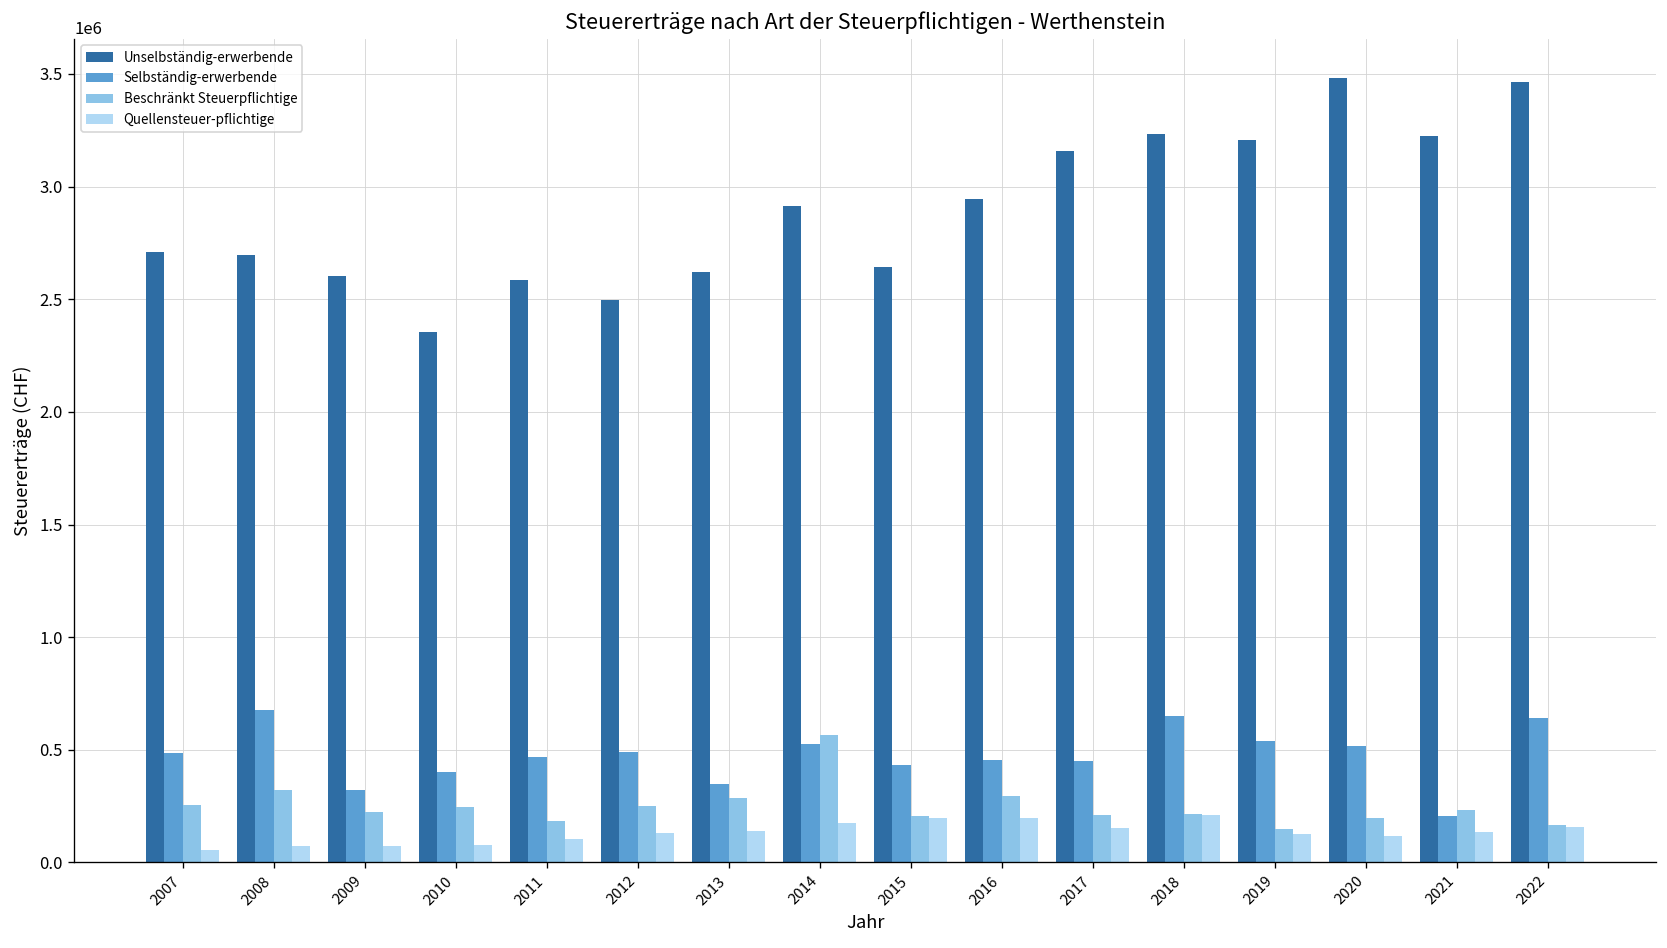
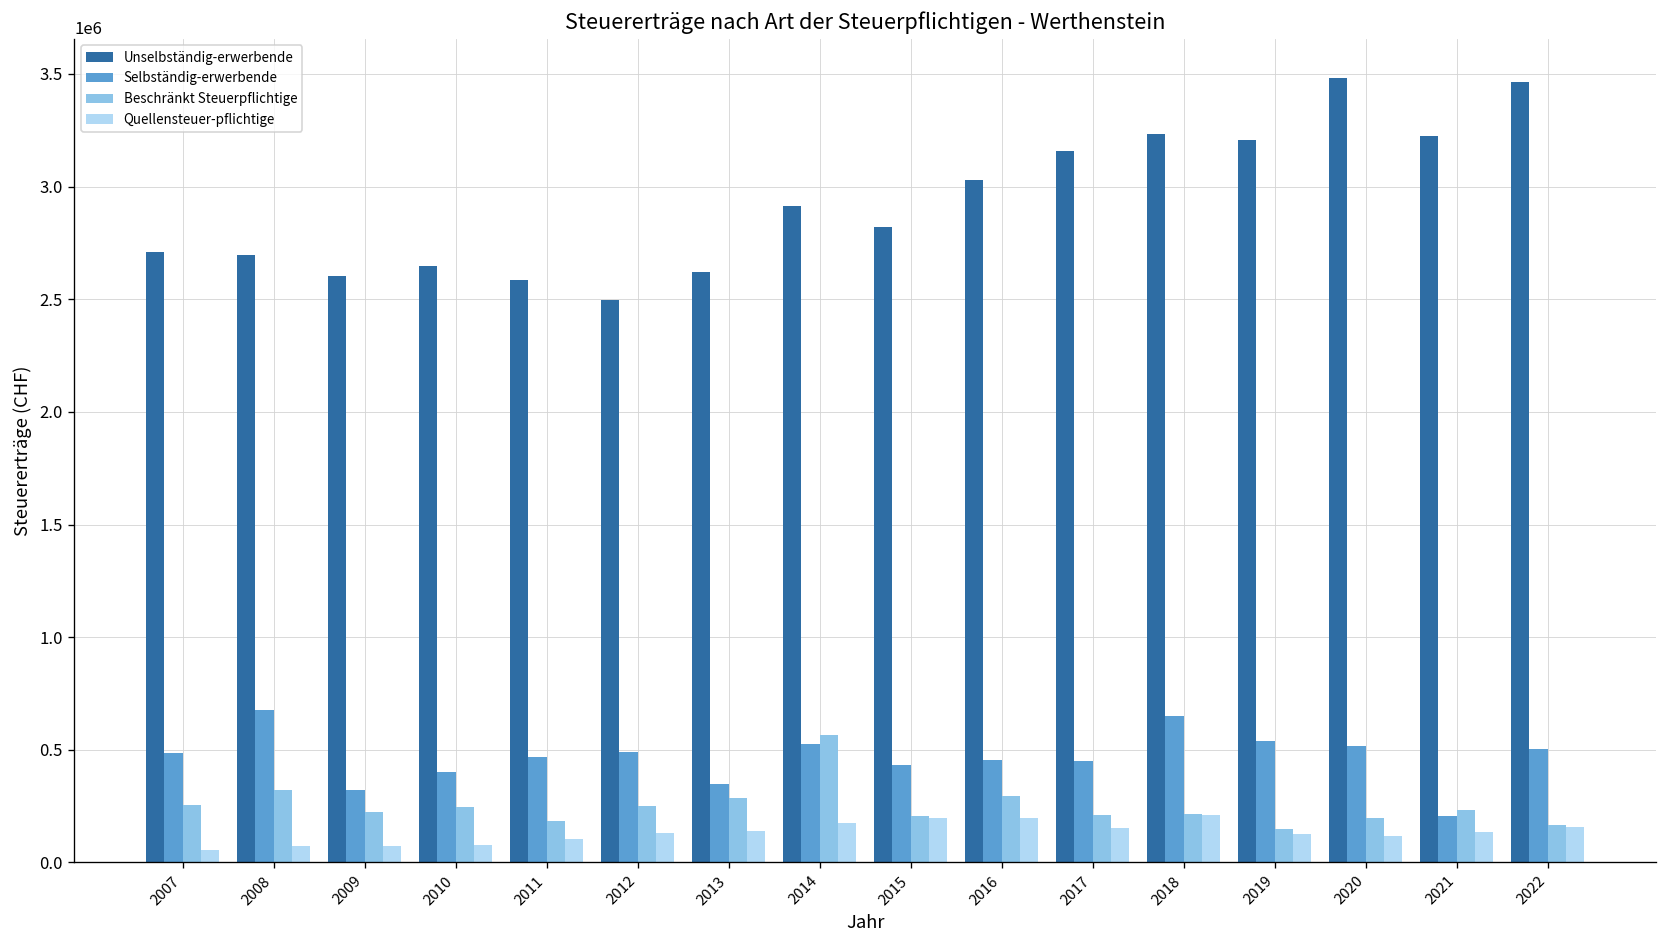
  {
    "Unselbständig-erwerbende": {
      "2007": 2710000,
      "2008": 2700000,
      "2009": 2600000,
-     "2010": 2360000,
+     "2010": 2650000,
      "2011": 2590000,
      "2012": 2500000,
      "2013": 2620000,
      "2014": 2910000,
-     "2015": 2640000,
-     "2016": 2950000,
+     "2015": 2820000,
+     "2016": 3030000,
      "2017": 3160000,
      "2018": 3230000,
      "2019": 3210000,
      "2020": 3480000,
      "2021": 3220000,
      "2022": 3460000
    },
    "Selbständig-erwerbende": {
      "2007": 480000,
      "2008": 680000,
      "2009": 320000,
      "2010": 400000,
      "2011": 470000,
      "2012": 490000,
      "2013": 350000,
      "2014": 520000,
      "2015": 430000,
      "2016": 460000,
      "2017": 450000,
      "2018": 650000,
      "2019": 540000,
      "2020": 520000,
      "2021": 210000,
-     "2022": 640000
+     "2022": 510000
    }
  }
